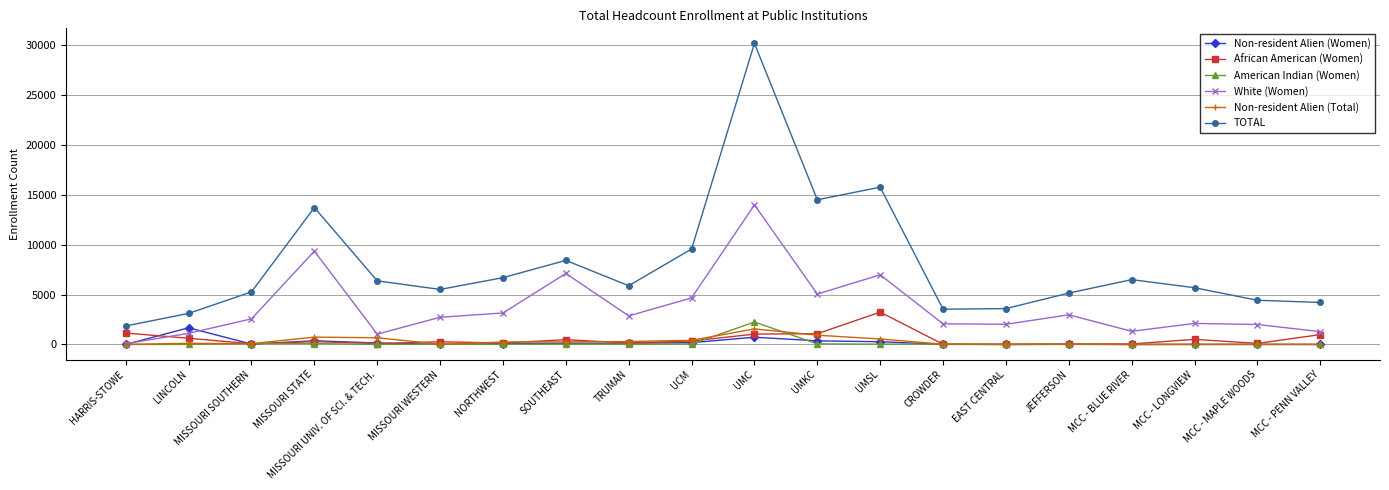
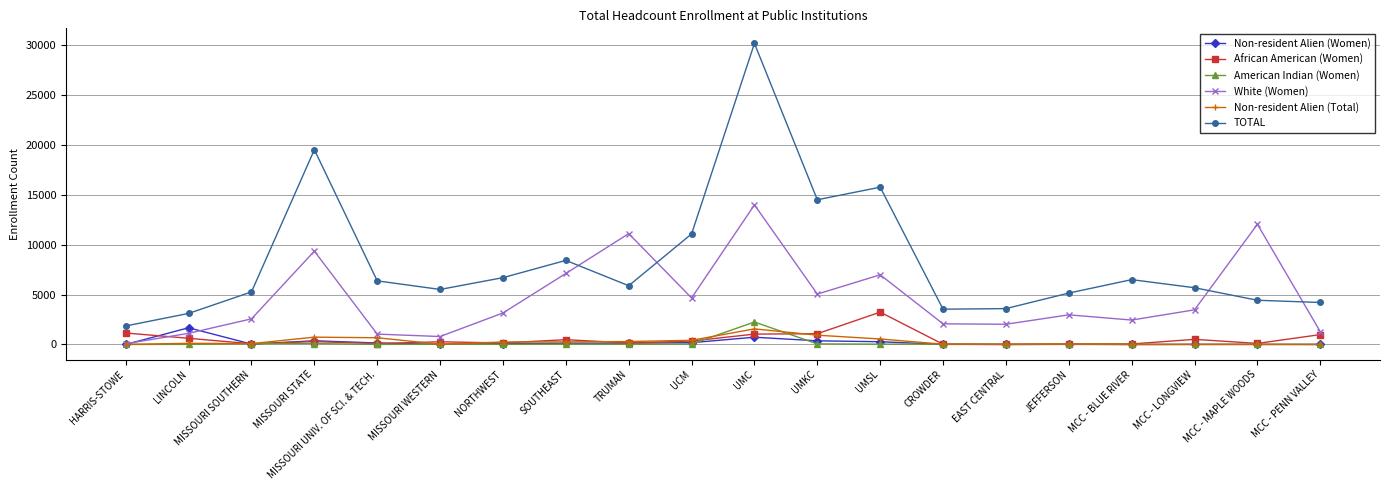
  {
    "Non-resident Alien (Women)": {
      "LINCOLN": 2000,
      "UMC": 1000,
      "UMKC": 0
    },
    "African American (Women)": {
      "HARRIS-STOWE": 1000,
      "LINCOLN": 1000,
      "UMC": 1000,
      "UMSL": 3000,
      "MCC - LONGVIEW": 1000,
      "MCC - PENN VALLEY": 1000
    },
    "American Indian (Women)": {
      "UMC": 2000,
      "UMKC": 0
    },
    "White (Women)": {
      "LINCOLN": 1000,
      "MISSOURI SOUTHERN": 3000,
      "MISSOURI STATE": 9000,
      "MISSOURI UNIV. OF SCI. & TECH.": 1000,
-     "MISSOURI WESTERN": 3000,
+     "MISSOURI WESTERN": 1000,
      "NORTHWEST": 3000,
      "SOUTHEAST": 7000,
-     "TRUMAN": 3000,
+     "TRUMAN": 11000,
      "UCM": 5000,
      "UMC": 14000,
      "UMKC": 5000,
      "UMSL": 7000,
      "CROWDER": 2000,
      "EAST CENTRAL": 2000,
      "JEFFERSON": 3000,
-     "MCC - BLUE RIVER": 1000,
-     "MCC - LONGVIEW": 2000,
-     "MCC - MAPLE WOODS": 2000,
+     "MCC - BLUE RIVER": 2000,
+     "MCC - LONGVIEW": 3000,
+     "MCC - MAPLE WOODS": 12000,
      "MCC - PENN VALLEY": 1000
    },
    "Non-resident Alien (Total)": {
      "MISSOURI STATE": 1000,
      "MISSOURI UNIV. OF SCI. & TECH.": 1000,
      "UMC": 2000,
      "UMSL": 1000
    },
    "TOTAL": {
      "HARRIS-STOWE": 2000,
      "LINCOLN": 3000,
      "MISSOURI SOUTHERN": 5000,
-     "MISSOURI STATE": 14000,
+     "MISSOURI STATE": 19000,
      "MISSOURI UNIV. OF SCI. & TECH.": 6000,
      "MISSOURI WESTERN": 6000,
      "NORTHWEST": 7000,
      "SOUTHEAST": 8000,
      "TRUMAN": 6000,
-     "UCM": 10000,
+     "UCM": 11000,
      "UMC": 30000,
      "UMKC": 14000,
      "UMSL": 16000,
      "CROWDER": 4000,
      "EAST CENTRAL": 4000,
      "JEFFERSON": 5000,
      "MCC - BLUE RIVER": 6000,
      "MCC - LONGVIEW": 6000,
      "MCC - MAPLE WOODS": 4000,
      "MCC - PENN VALLEY": 4000
    }
  }
